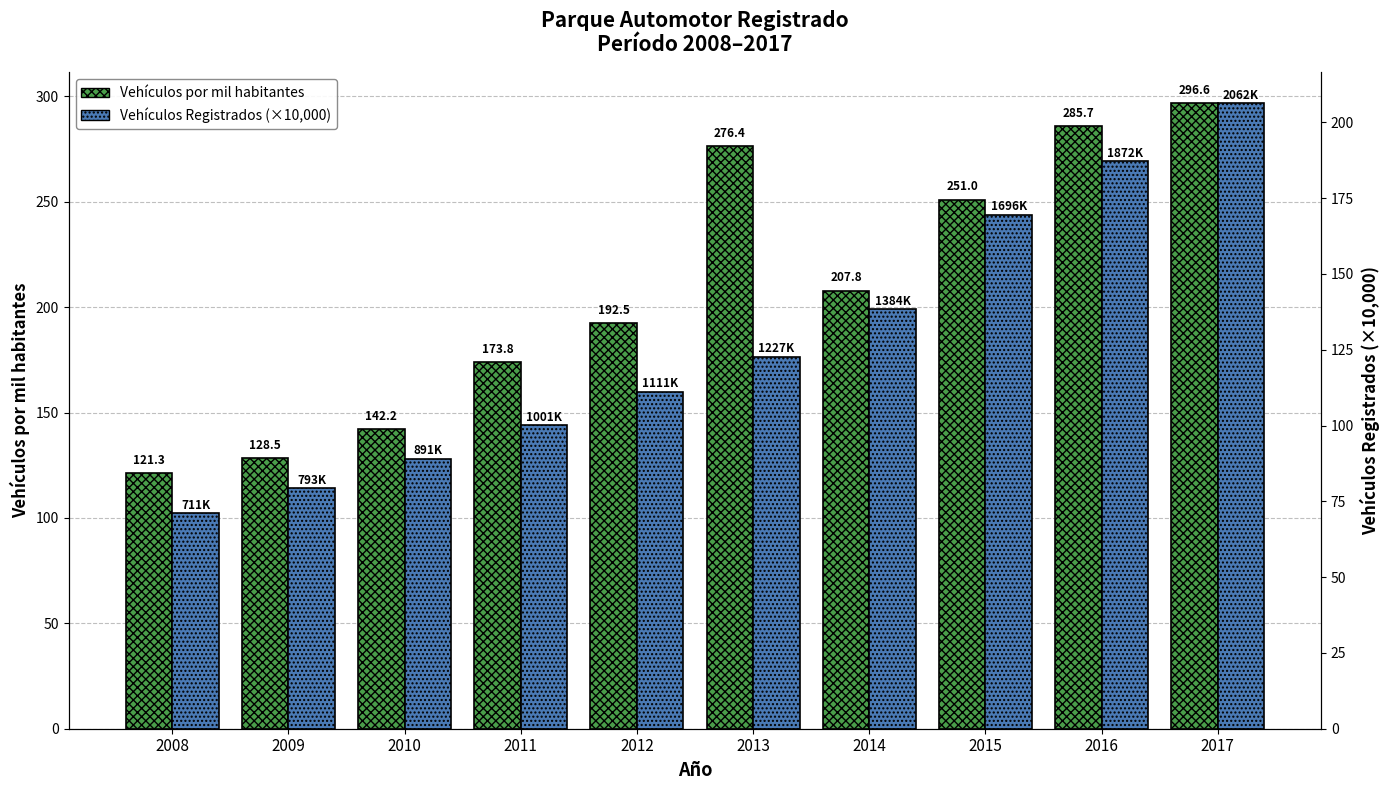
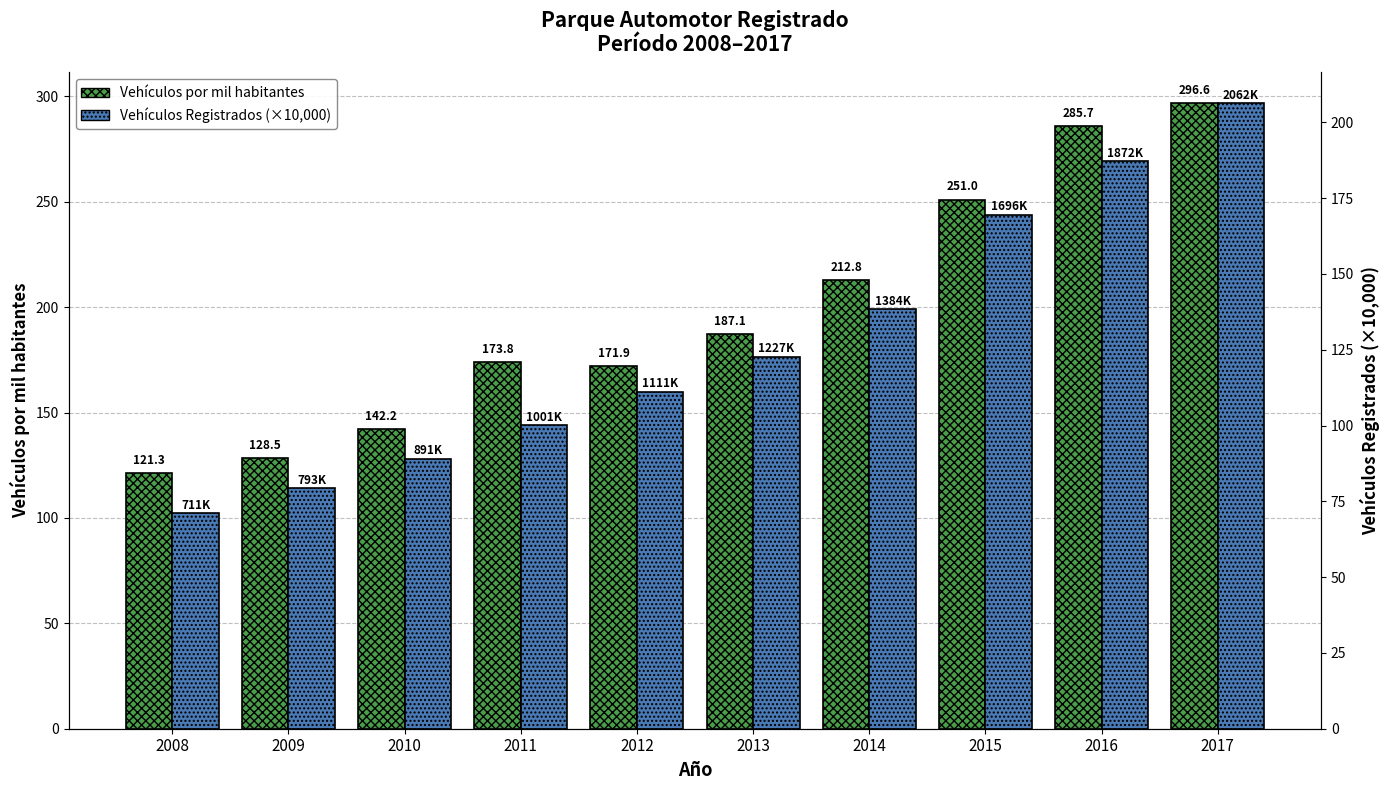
  {
    "Vehículos por mil habitantes": {
      "2008": 121.3,
      "2009": 128.5,
      "2010": 142.2,
      "2011": 173.8,
-     "2012": 192.5,
-     "2013": 276.4,
-     "2014": 207.8,
+     "2012": 171.9,
+     "2013": 187.1,
+     "2014": 212.8,
      "2015": 251.0,
      "2016": 285.7,
      "2017": 296.6
    }
  }
